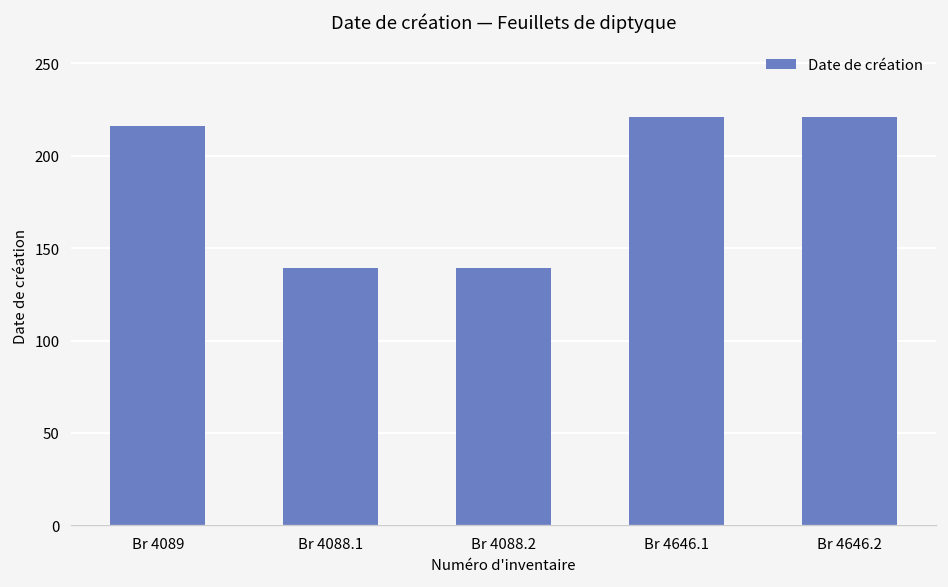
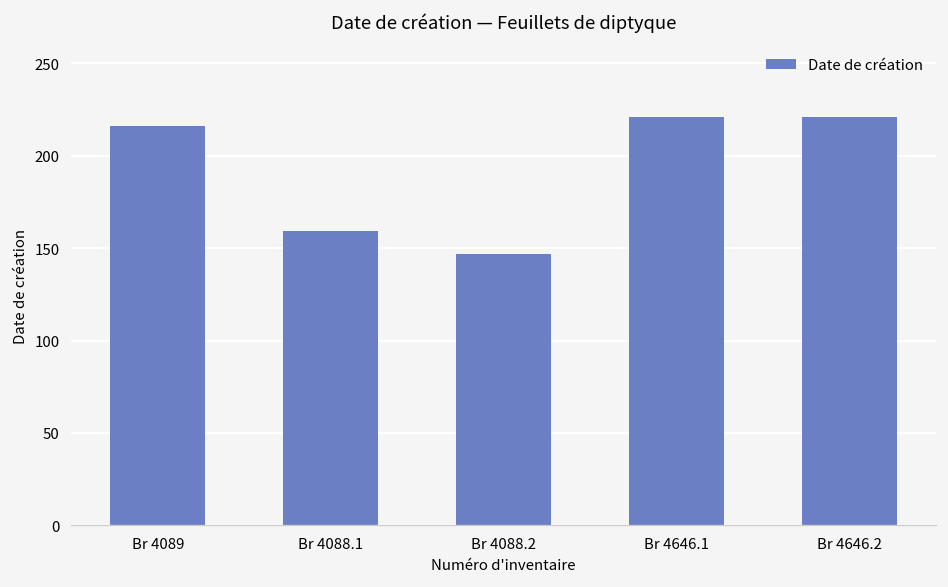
  {
    "Br 4089": 216,
-   "Br 4088.1": 139,
-   "Br 4088.2": 139,
+   "Br 4088.1": 159,
+   "Br 4088.2": 147,
    "Br 4646.1": 221,
    "Br 4646.2": 221
  }
